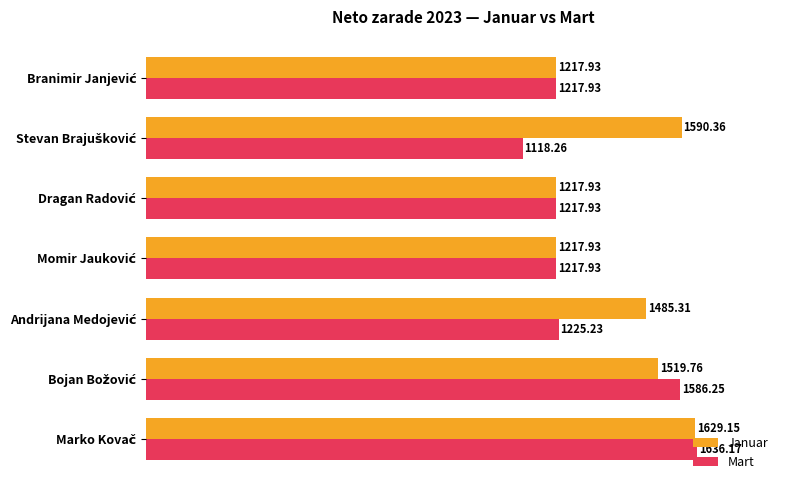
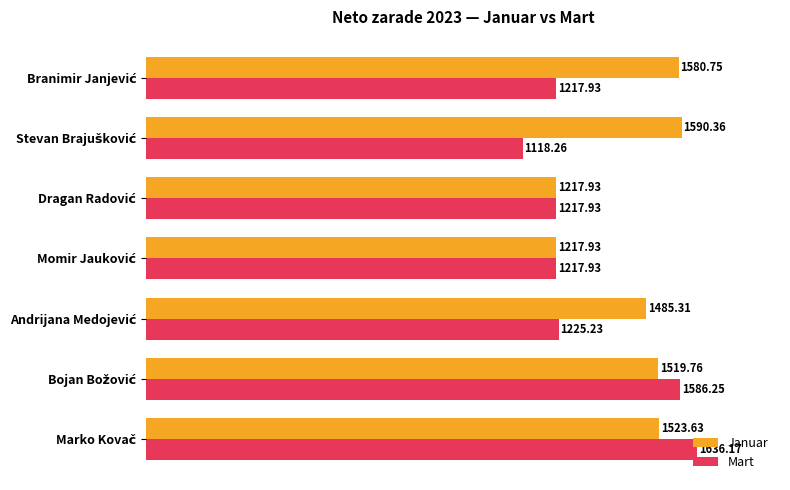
  {
    "Januar": {
-     "Branimir Janjević": 1217.93,
+     "Branimir Janjević": 1580.75,
      "Stevan Brajušković": 1590.36,
      "Dragan Radović": 1217.93,
      "Momir Jauković": 1217.93,
      "Andrijana Medojević": 1485.31,
      "Bojan Božović": 1519.76,
-     "Marko Kovač": 1629.15
+     "Marko Kovač": 1523.63
    },
    "Mart": {
      "Branimir Janjević": 1217.93,
      "Stevan Brajušković": 1118.26,
      "Dragan Radović": 1217.93,
      "Momir Jauković": 1217.93,
      "Andrijana Medojević": 1225.23,
      "Bojan Božović": 1586.25,
      "Marko Kovač": 1636.17
    }
  }
